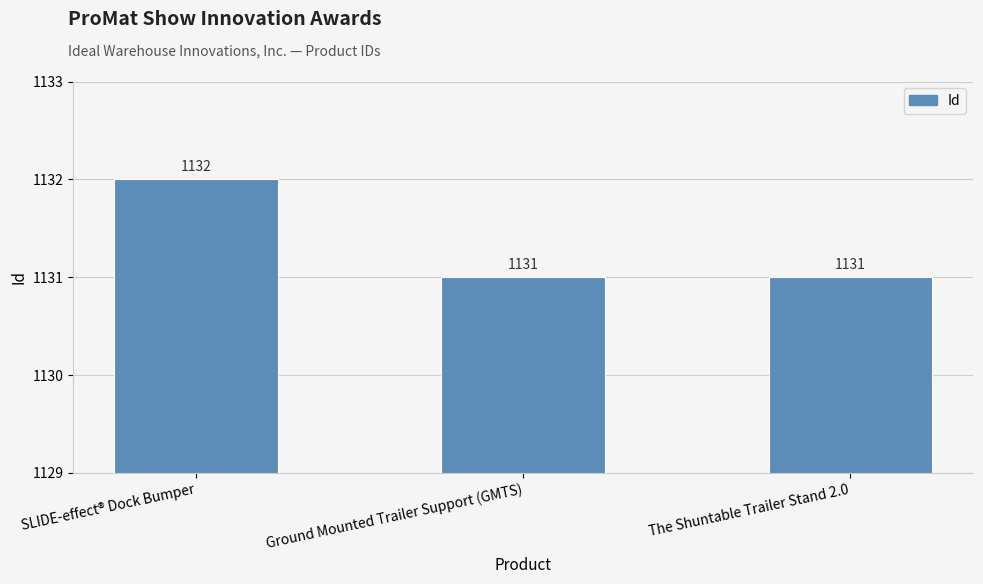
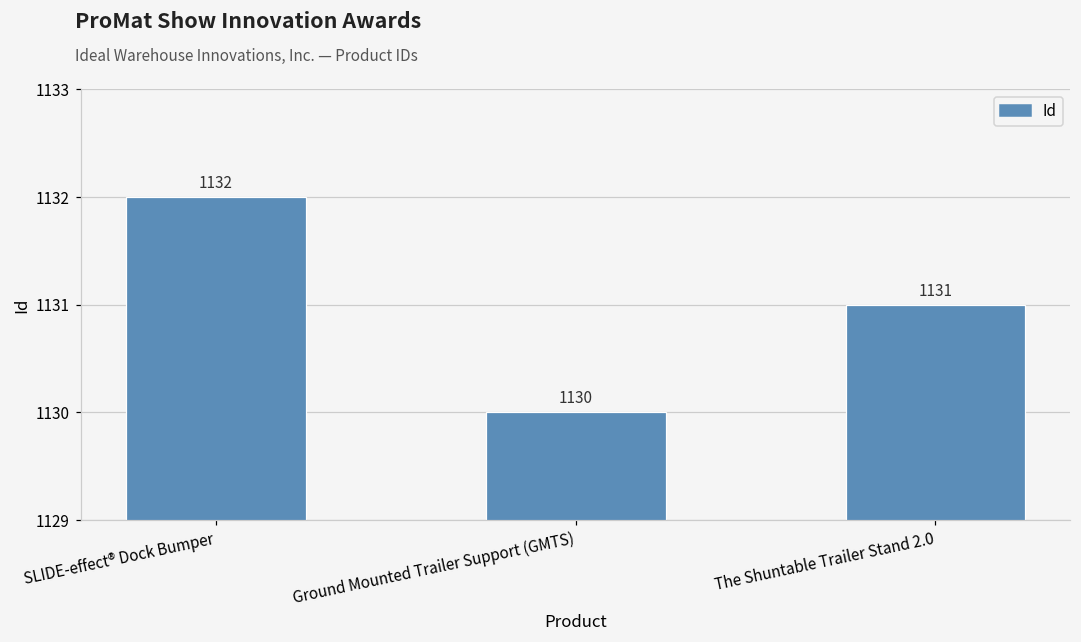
  {
    "SLIDE-effect® Dock Bumper": 1132,
-   "Ground Mounted Trailer Support (GMTS)": 1131,
+   "Ground Mounted Trailer Support (GMTS)": 1130,
    "The Shuntable Trailer Stand 2.0": 1131
  }
